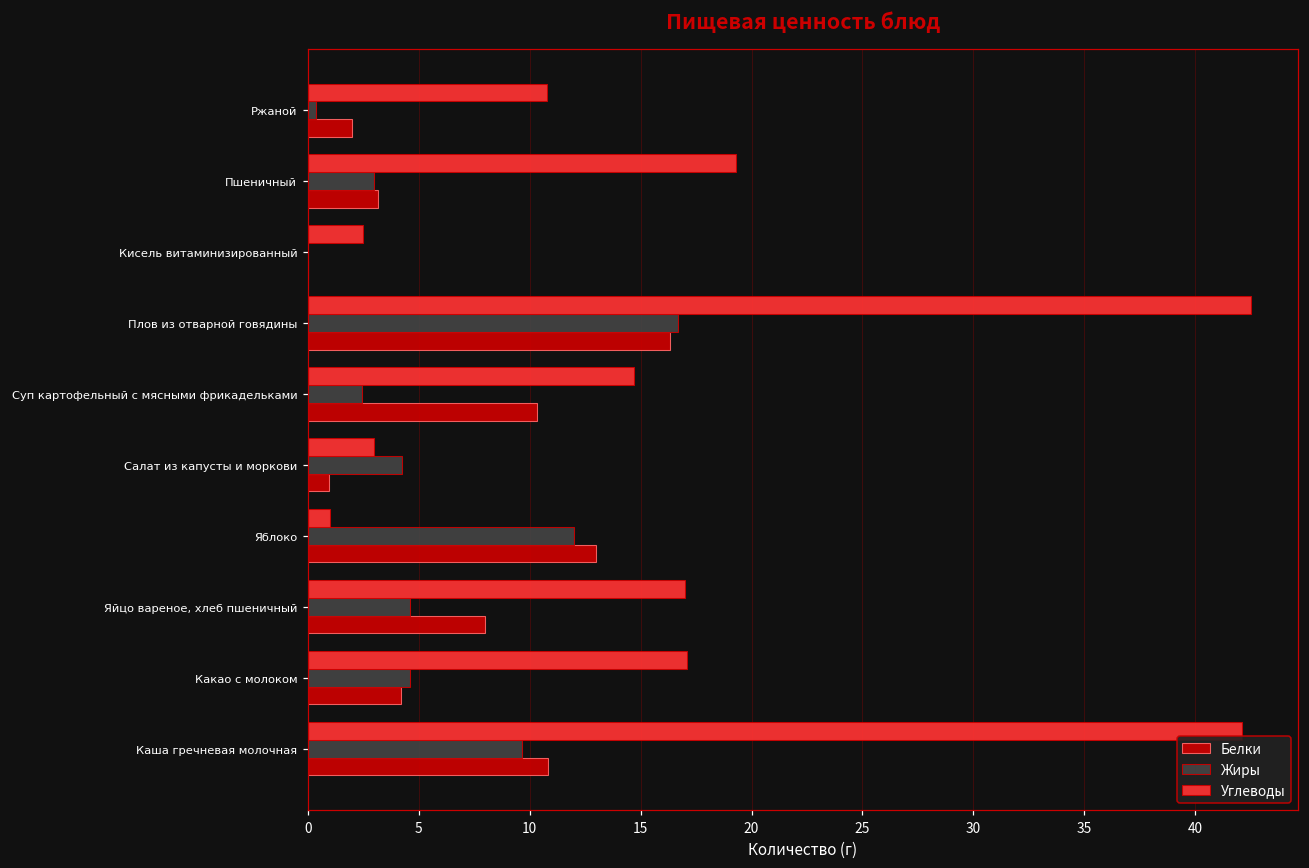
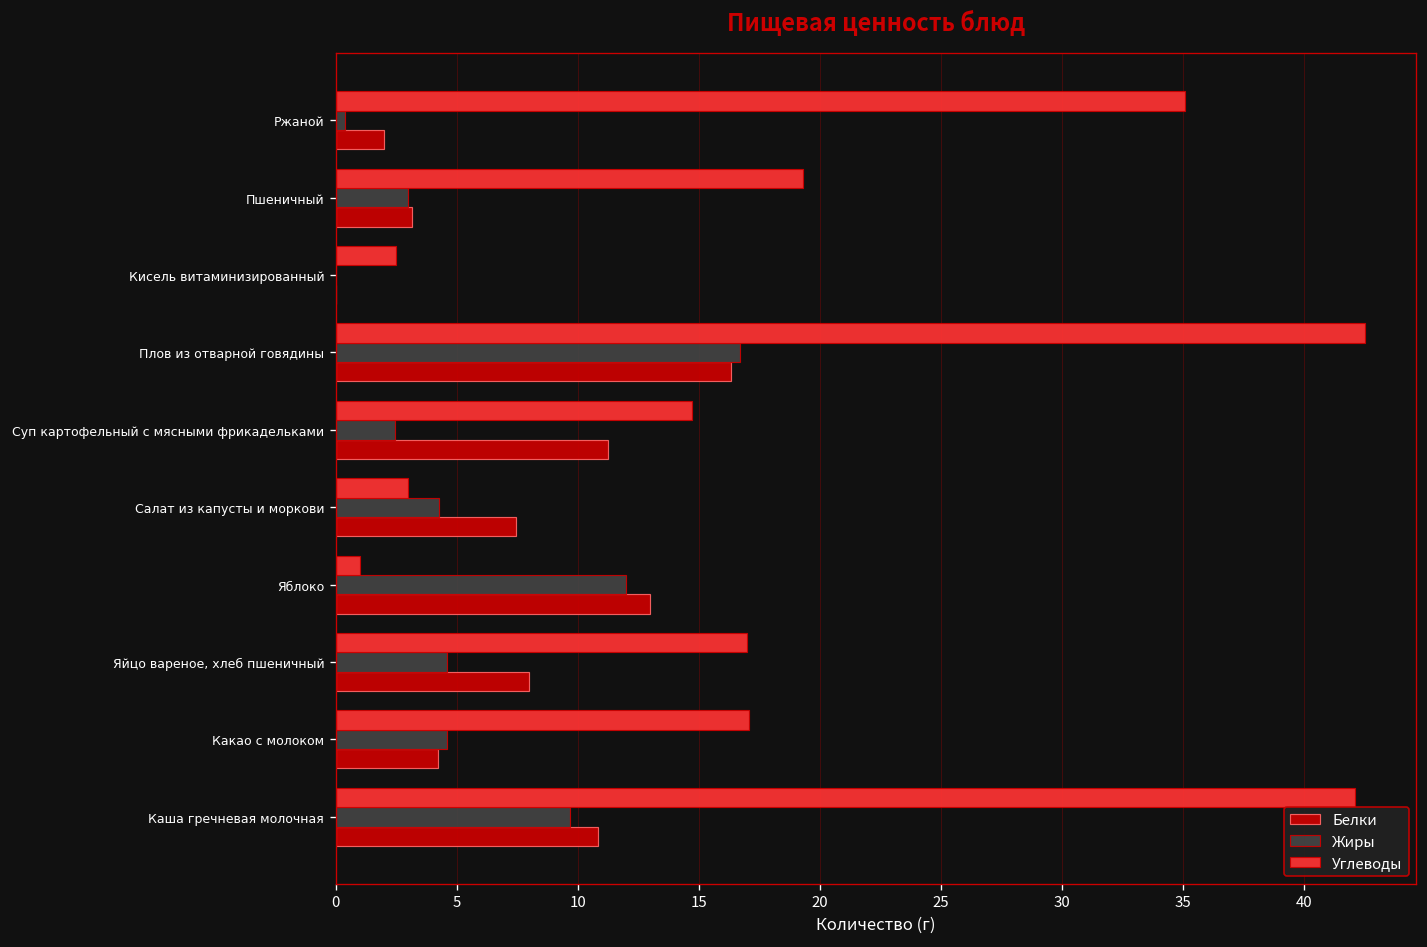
  {
    "Белки": {
      "Ржаной": 2.0,
      "Пшеничный": 3.2,
      "Кисель витаминизированный": 0.0,
      "Плов из отварной говядины": 16.3,
-     "Суп картофельный с мясными фрикадельками": 10.3,
-     "Салат из капусты и моркови": 1.0,
+     "Суп картофельный с мясными фрикадельками": 11.2,
+     "Салат из капусты и моркови": 7.5,
      "Яблоко": 13.0,
      "Яйцо вареное, хлеб пшеничный": 8.0,
      "Какао с молоком": 4.2,
      "Каша гречневая молочная": 10.8
    },
    "Жиры": {
      "Ржаной": 0.4,
      "Пшеничный": 3.0,
      "Кисель витаминизированный": 0.0,
      "Плов из отварной говядины": 16.7,
      "Суп картофельный с мясными фрикадельками": 2.5,
      "Салат из капусты и моркови": 4.3,
      "Яблоко": 12.0,
      "Яйцо вареное, хлеб пшеничный": 4.6,
      "Какао с молоком": 4.6,
      "Каша гречневая молочная": 9.7
    },
    "Углеводы": {
-     "Ржаной": 10.8,
+     "Ржаной": 35.1,
      "Пшеничный": 19.3,
      "Кисель витаминизированный": 2.5,
      "Плов из отварной говядины": 42.5,
      "Суп картофельный с мясными фрикадельками": 14.7,
      "Салат из капусты и моркови": 3.0,
      "Яблоко": 1.0,
      "Яйцо вареное, хлеб пшеничный": 17.0,
      "Какао с молоком": 17.1,
      "Каша гречневая молочная": 42.1
    }
  }
